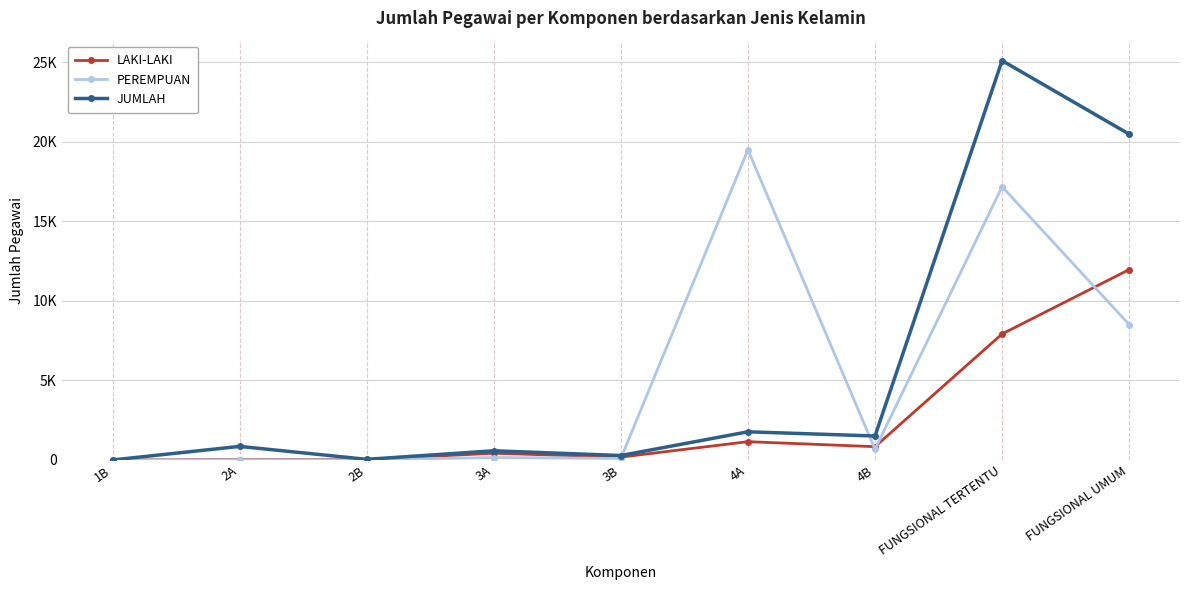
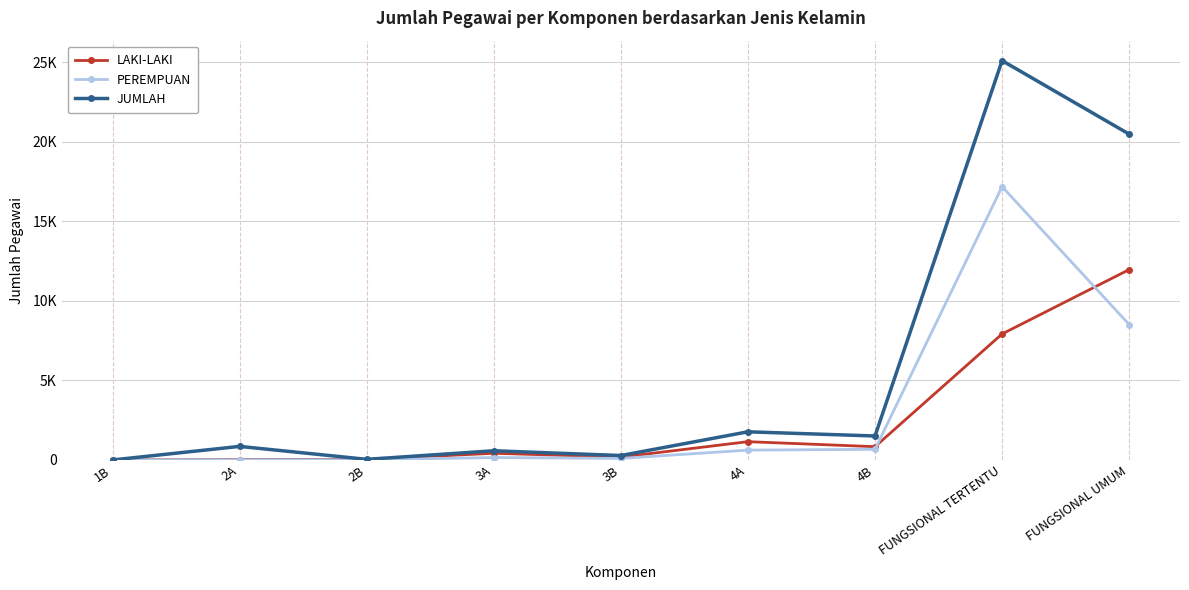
  {
    "LAKI-LAKI": {
      "4A": 1200,
      "4B": 800,
      "FUNGSIONAL TERTENTU": 7900,
      "FUNGSIONAL UMUM": 12000
    },
    "PEREMPUAN": {
      "3A": 200,
-     "4A": 19500,
+     "4A": 600,
      "4B": 700,
      "FUNGSIONAL TERTENTU": 17200,
      "FUNGSIONAL UMUM": 8500
    },
    "JUMLAH": {
      "2A": 900,
      "4A": 1800,
      "4B": 1500,
      "FUNGSIONAL TERTENTU": 25100,
      "FUNGSIONAL UMUM": 20500
    }
  }
